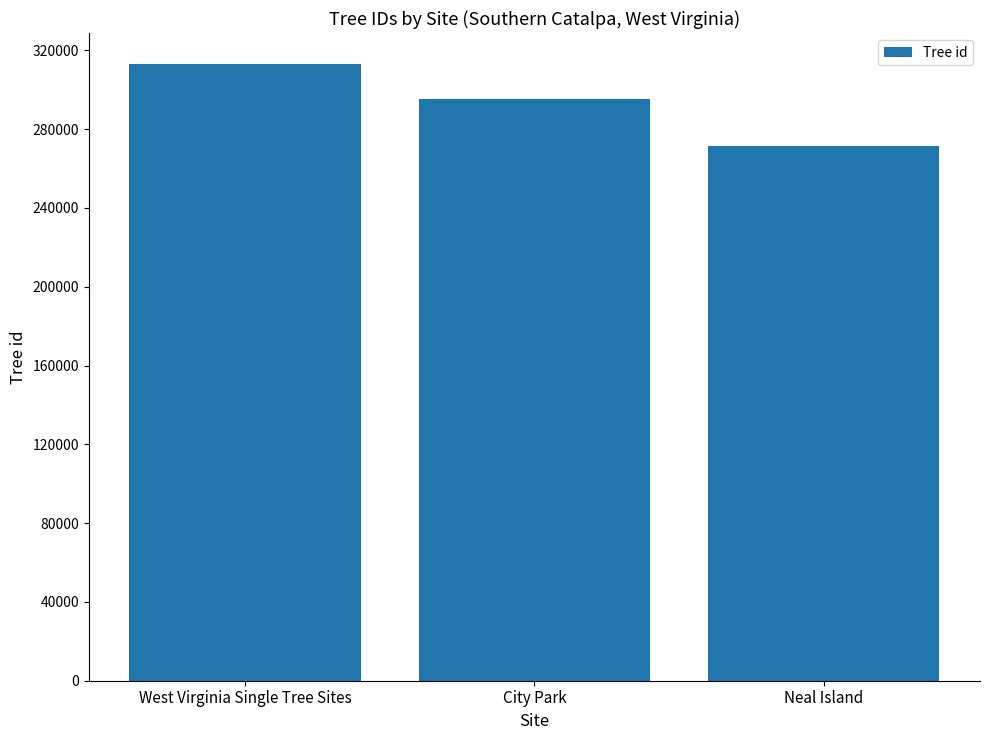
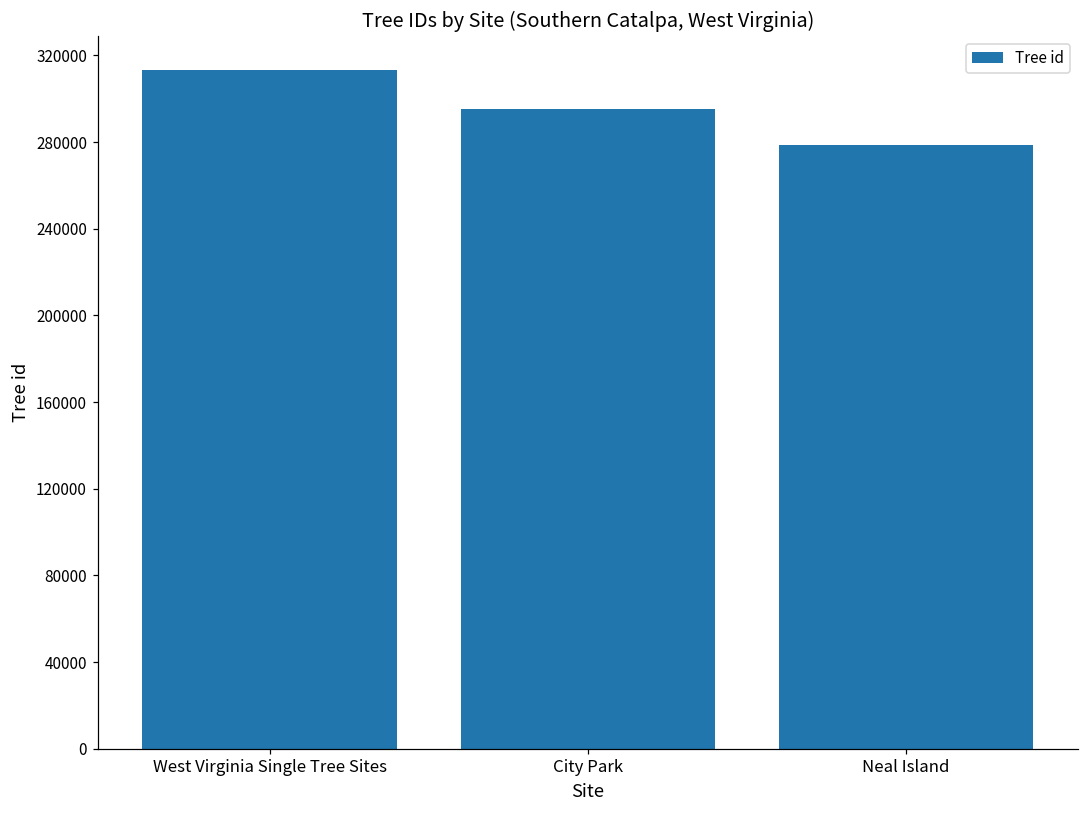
  {
    "West Virginia Single Tree Sites": 313000,
    "City Park": 296000,
-   "Neal Island": 272000
+   "Neal Island": 279000
  }
